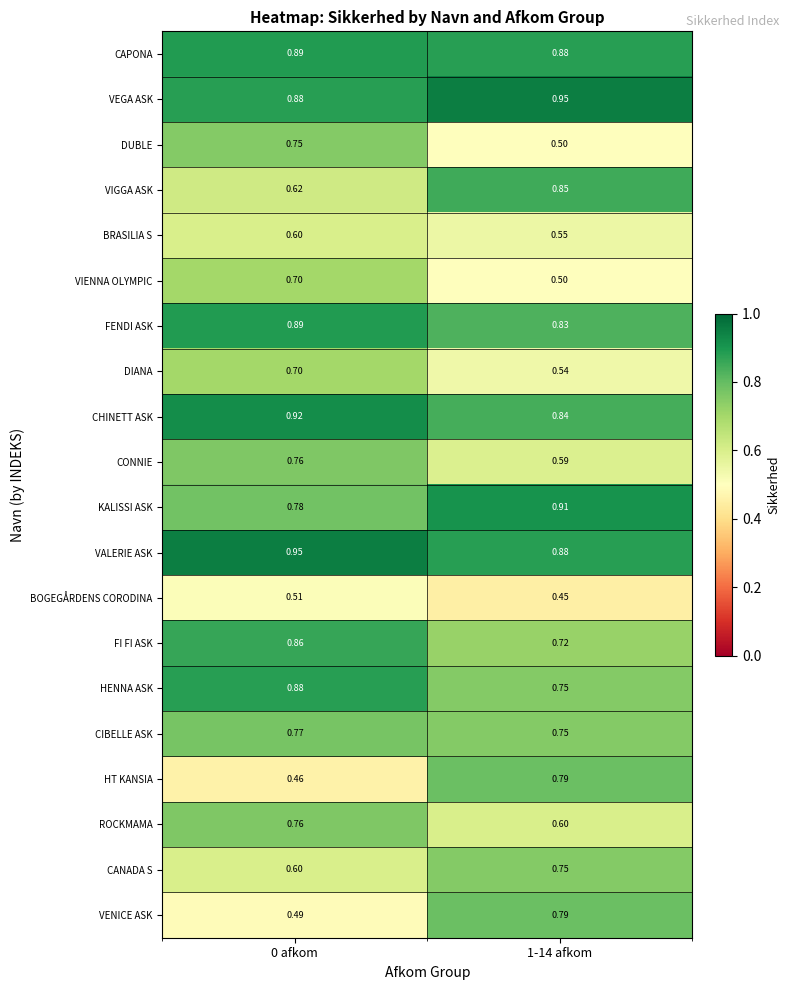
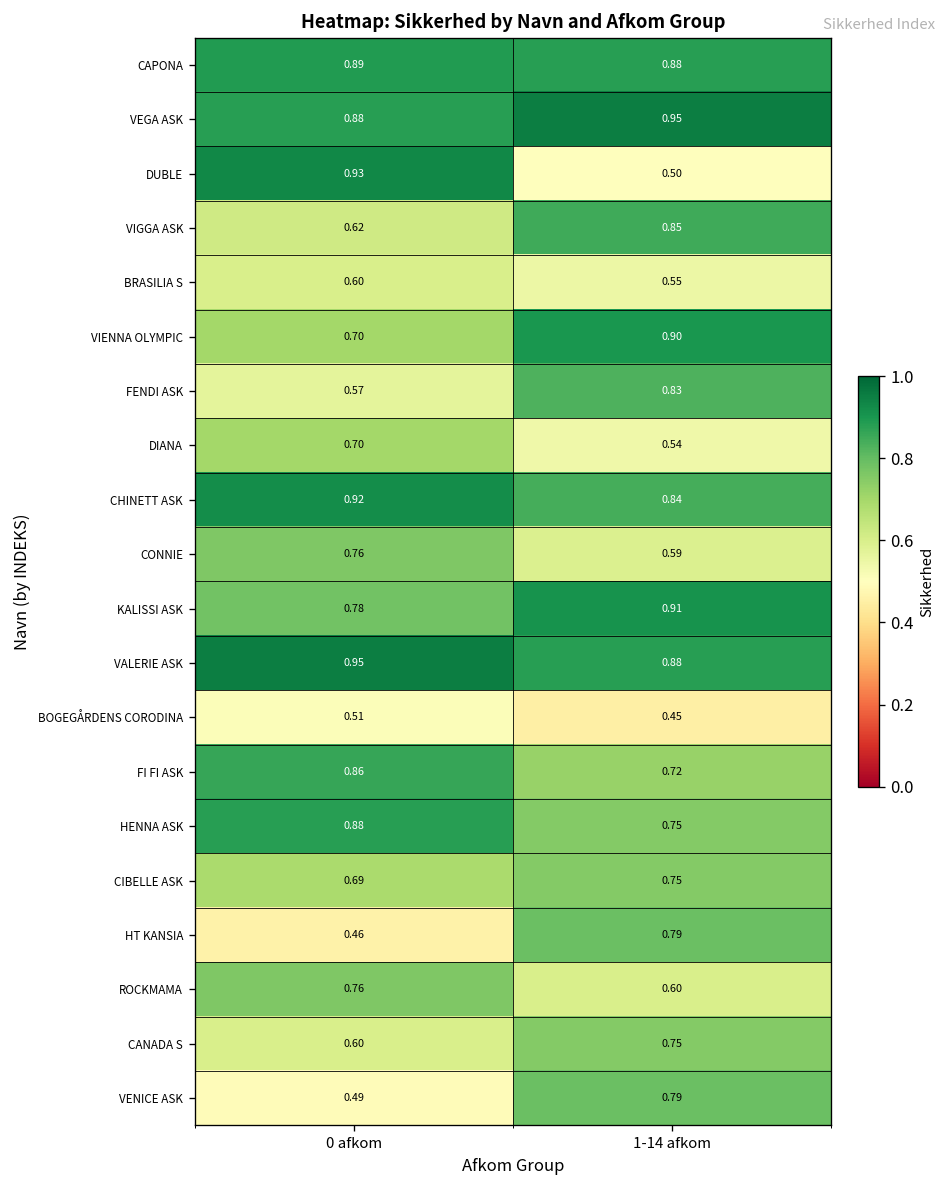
  {
    "CAPONA": {
      "0 afkom": 0.89,
      "1-14 afkom": 0.88
    },
    "VEGA ASK": {
      "0 afkom": 0.88,
      "1-14 afkom": 0.95
    },
    "DUBLE": {
-     "0 afkom": 0.75,
+     "0 afkom": 0.93,
      "1-14 afkom": 0.50
    },
    "VIGGA ASK": {
      "0 afkom": 0.62,
      "1-14 afkom": 0.85
    },
    "BRASILIA S": {
      "0 afkom": 0.60,
      "1-14 afkom": 0.55
    },
    "VIENNA OLYMPIC": {
      "0 afkom": 0.70,
-     "1-14 afkom": 0.50
+     "1-14 afkom": 0.90
    },
    "FENDI ASK": {
-     "0 afkom": 0.89,
+     "0 afkom": 0.57,
      "1-14 afkom": 0.83
    },
    "DIANA": {
      "0 afkom": 0.70,
      "1-14 afkom": 0.54
    },
    "CHINETT ASK": {
      "0 afkom": 0.92,
      "1-14 afkom": 0.84
    },
    "CONNIE": {
      "0 afkom": 0.76,
      "1-14 afkom": 0.59
    },
    "KALISSI ASK": {
      "0 afkom": 0.78,
      "1-14 afkom": 0.91
    },
    "VALERIE ASK": {
      "0 afkom": 0.95,
      "1-14 afkom": 0.88
    },
    "BOGEGÅRDENS CORODINA": {
      "0 afkom": 0.51,
      "1-14 afkom": 0.45
    },
    "FI FI ASK": {
      "0 afkom": 0.86,
      "1-14 afkom": 0.72
    },
    "HENNA ASK": {
      "0 afkom": 0.88,
      "1-14 afkom": 0.75
    },
    "CIBELLE ASK": {
-     "0 afkom": 0.77,
+     "0 afkom": 0.69,
      "1-14 afkom": 0.75
    },
    "HT KANSIA": {
      "0 afkom": 0.46,
      "1-14 afkom": 0.79
    },
    "ROCKMAMA": {
      "0 afkom": 0.76,
      "1-14 afkom": 0.60
    },
    "CANADA S": {
      "0 afkom": 0.60,
      "1-14 afkom": 0.75
    },
    "VENICE ASK": {
      "0 afkom": 0.49,
      "1-14 afkom": 0.79
    }
  }
